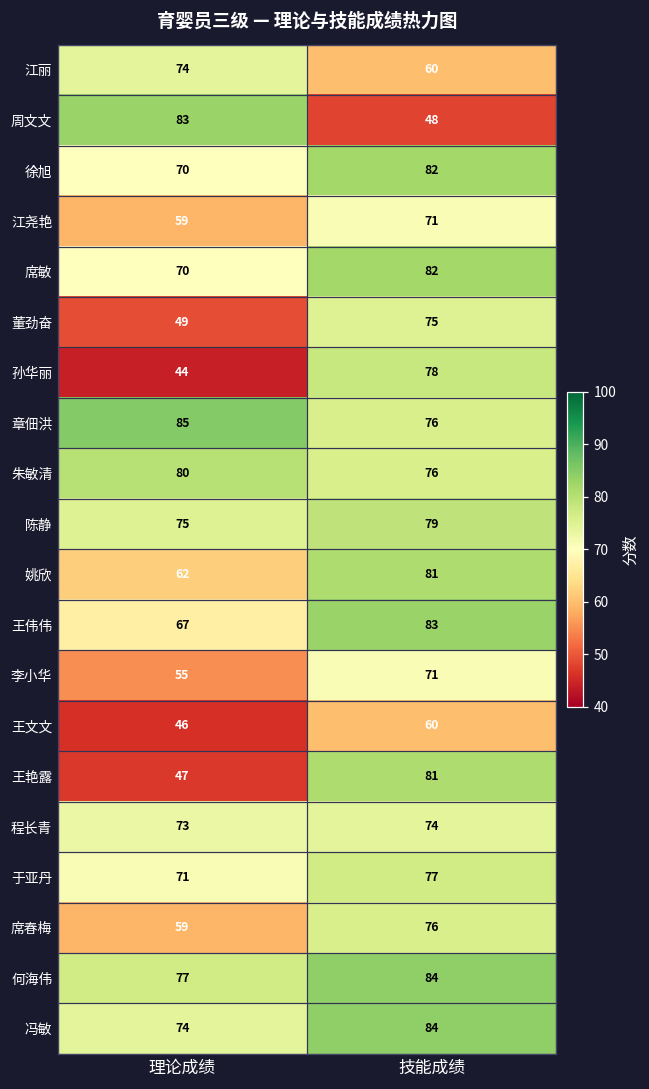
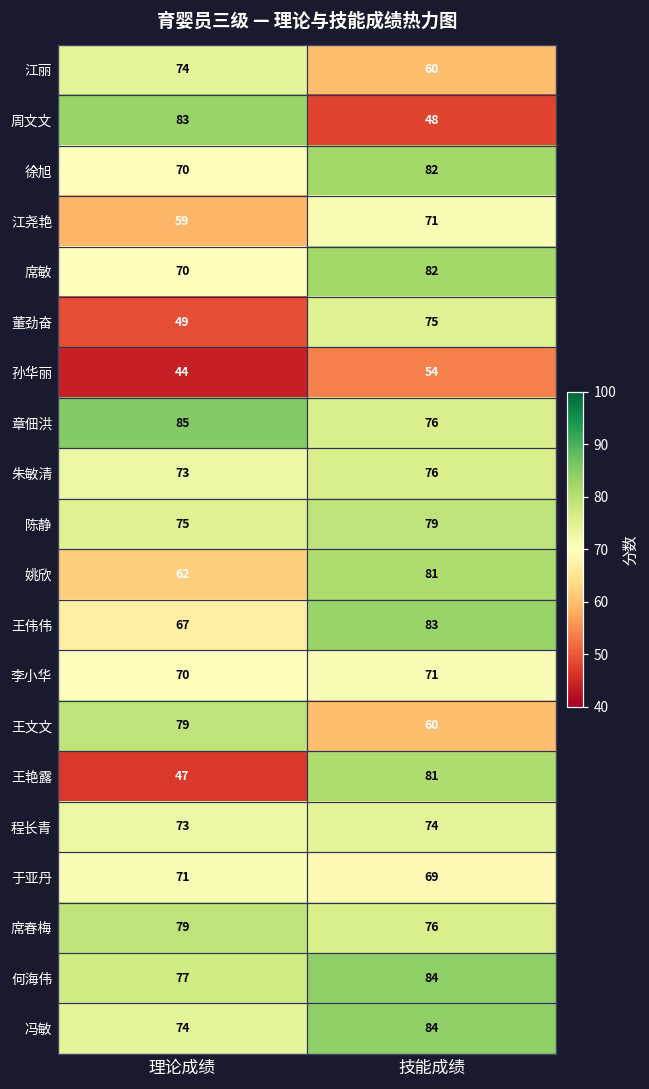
  {
    "江丽": {
      "理论成绩": 74,
      "技能成绩": 60
    },
    "周文文": {
      "理论成绩": 83,
      "技能成绩": 48
    },
    "徐旭": {
      "理论成绩": 70,
      "技能成绩": 82
    },
    "江尧艳": {
      "理论成绩": 59,
      "技能成绩": 71
    },
    "席敏": {
      "理论成绩": 70,
      "技能成绩": 82
    },
    "董劲奋": {
      "理论成绩": 49,
      "技能成绩": 75
    },
    "孙华丽": {
      "理论成绩": 44,
-     "技能成绩": 78
+     "技能成绩": 54
    },
    "章佃洪": {
      "理论成绩": 85,
      "技能成绩": 76
    },
    "朱敏清": {
-     "理论成绩": 80,
+     "理论成绩": 73,
      "技能成绩": 76
    },
    "陈静": {
      "理论成绩": 75,
      "技能成绩": 79
    },
    "姚欣": {
      "理论成绩": 62,
      "技能成绩": 81
    },
    "王伟伟": {
      "理论成绩": 67,
      "技能成绩": 83
    },
    "李小华": {
-     "理论成绩": 55,
+     "理论成绩": 70,
      "技能成绩": 71
    },
    "王文文": {
-     "理论成绩": 46,
+     "理论成绩": 79,
      "技能成绩": 60
    },
    "王艳露": {
      "理论成绩": 47,
      "技能成绩": 81
    },
    "程长青": {
      "理论成绩": 73,
      "技能成绩": 74
    },
    "于亚丹": {
      "理论成绩": 71,
-     "技能成绩": 77
+     "技能成绩": 69
    },
    "席春梅": {
-     "理论成绩": 59,
+     "理论成绩": 79,
      "技能成绩": 76
    },
    "何海伟": {
      "理论成绩": 77,
      "技能成绩": 84
    },
    "冯敏": {
      "理论成绩": 74,
      "技能成绩": 84
    }
  }
